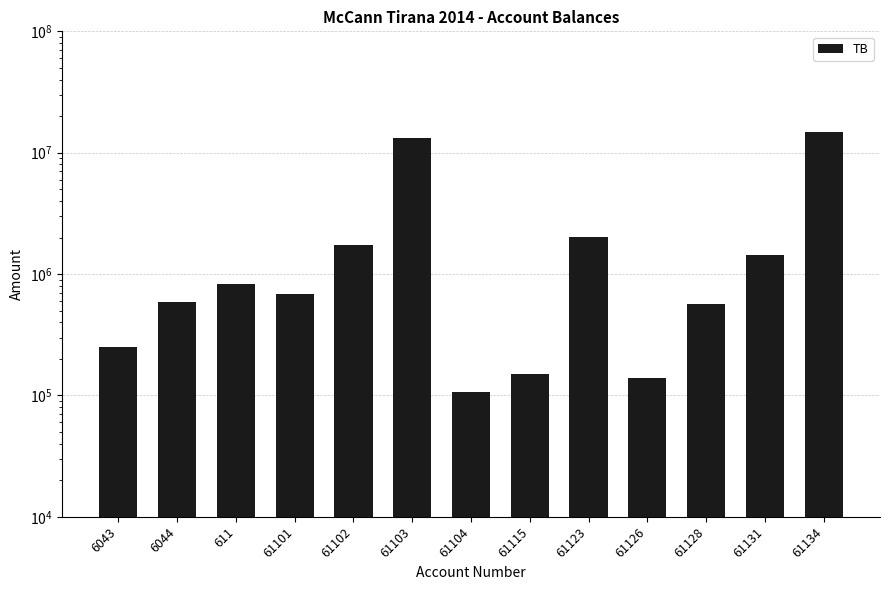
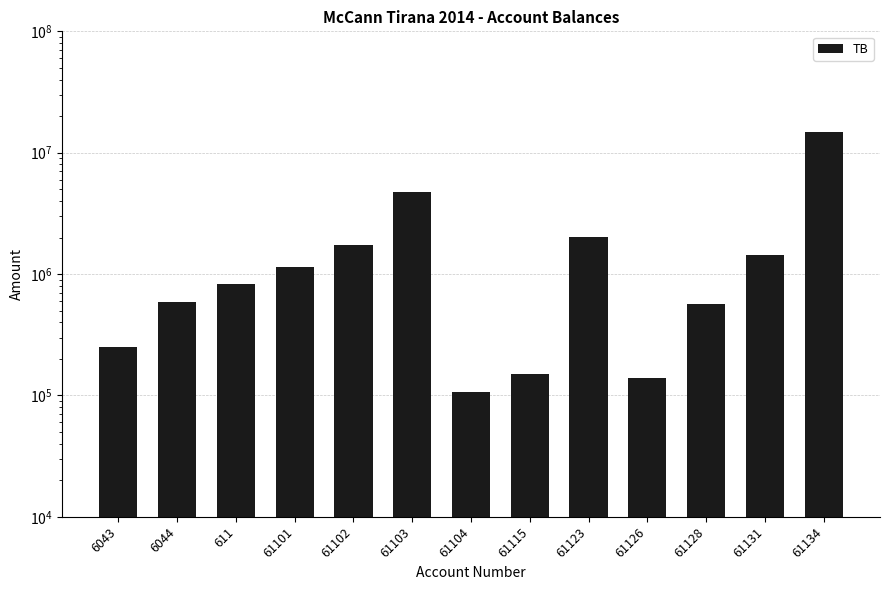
  {
    "6043": 250000,
    "6044": 600000,
    "611": 800000,
-   "61101": 700000,
+   "61101": 1100000,
    "61102": 1700000,
-   "61103": 13000000,
+   "61103": 4700000,
    "61104": 110000,
    "61115": 150000,
    "61123": 2000000,
    "61126": 140000,
    "61128": 600000,
    "61131": 1400000,
    "61134": 15000000
  }
